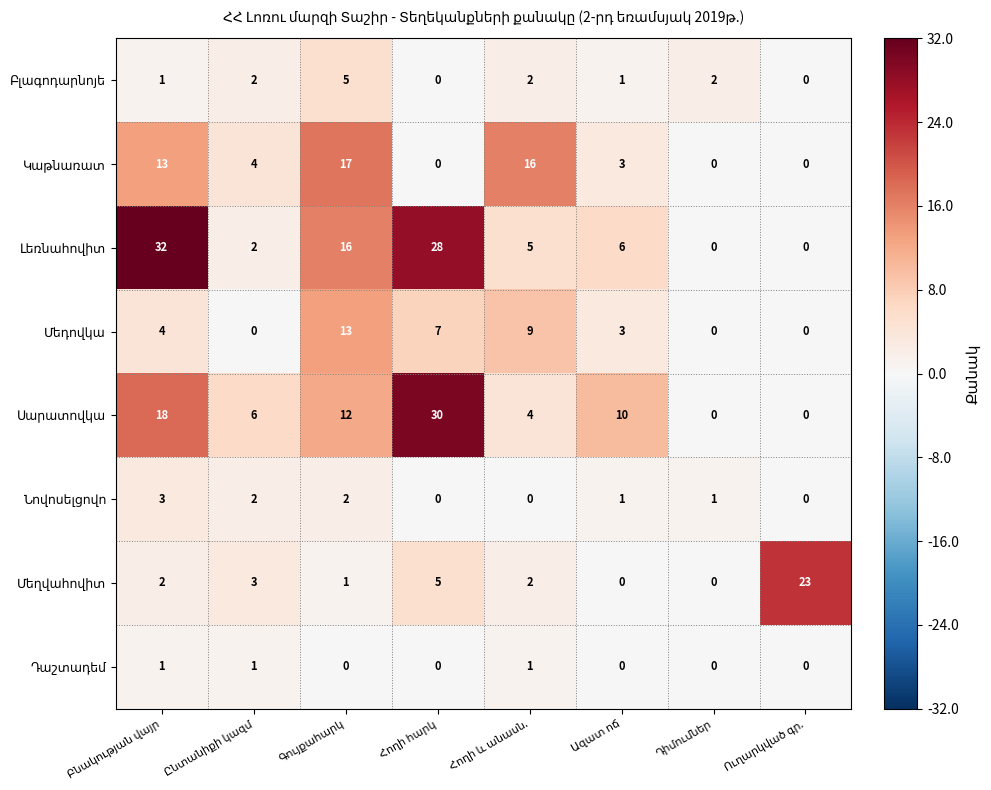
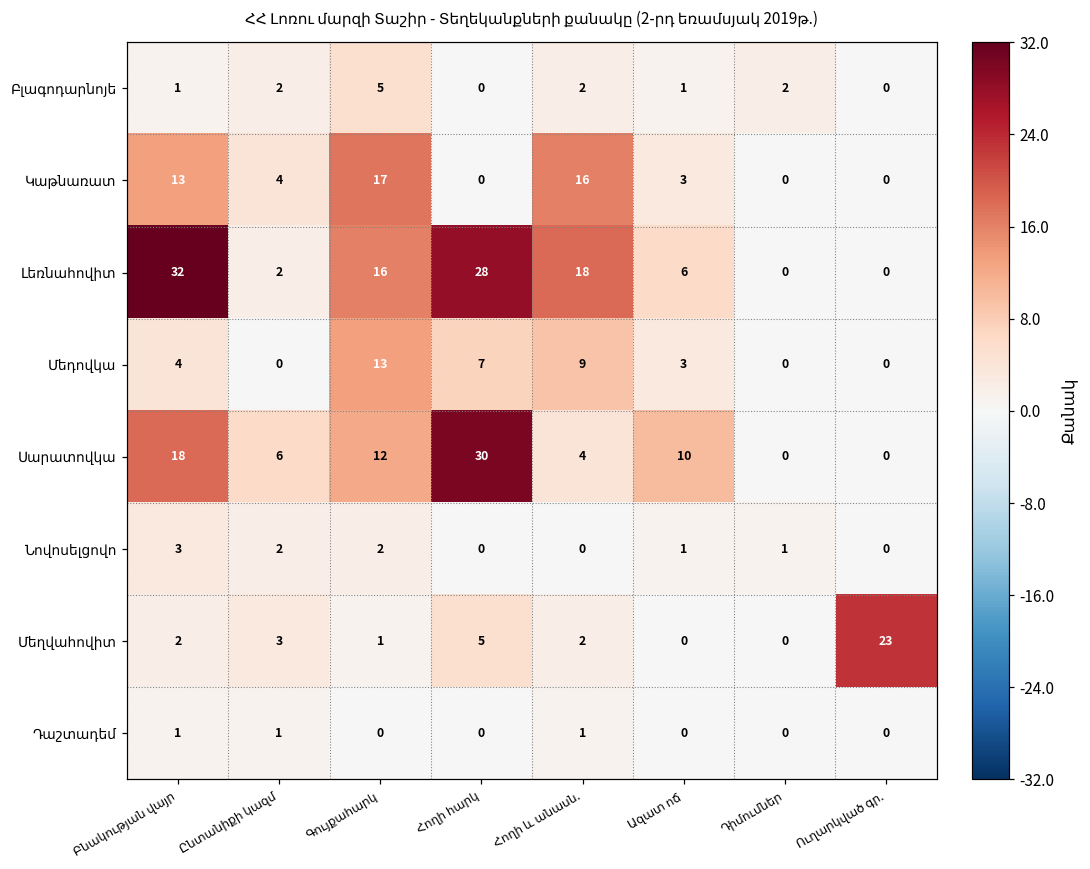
  {
    "Բլագոդարնոյե": {
      "Բնակության վայր": 1,
      "Ընտանիքի կազմ": 2,
      "Գույքահարկ": 5,
      "Հողի հարկ": 0,
      "Հողի և անասն.": 2,
      "Ազատ ոճ": 1,
      "Դիմումներ": 2,
      "Ուղարկված գր.": 0
    },
    "Կաթնառատ": {
      "Բնակության վայր": 13,
      "Ընտանիքի կազմ": 4,
      "Գույքահարկ": 17,
      "Հողի հարկ": 0,
      "Հողի և անասն.": 16,
      "Ազատ ոճ": 3,
      "Դիմումներ": 0,
      "Ուղարկված գր.": 0
    },
    "Լեռնահովիտ": {
      "Բնակության վայր": 32,
      "Ընտանիքի կազմ": 2,
      "Գույքահարկ": 16,
      "Հողի հարկ": 28,
-     "Հողի և անասն.": 5,
+     "Հողի և անասն.": 18,
      "Ազատ ոճ": 6,
      "Դիմումներ": 0,
      "Ուղարկված գր.": 0
    },
    "Մեդովկա": {
      "Բնակության վայր": 4,
      "Ընտանիքի կազմ": 0,
      "Գույքահարկ": 13,
      "Հողի հարկ": 7,
      "Հողի և անասն.": 9,
      "Ազատ ոճ": 3,
      "Դիմումներ": 0,
      "Ուղարկված գր.": 0
    },
    "Սարատովկա": {
      "Բնակության վայր": 18,
      "Ընտանիքի կազմ": 6,
      "Գույքահարկ": 12,
      "Հողի հարկ": 30,
      "Հողի և անասն.": 4,
      "Ազատ ոճ": 10,
      "Դիմումներ": 0,
      "Ուղարկված գր.": 0
    },
    "Նովոսելցովո": {
      "Բնակության վայր": 3,
      "Ընտանիքի կազմ": 2,
      "Գույքահարկ": 2,
      "Հողի հարկ": 0,
      "Հողի և անասն.": 0,
      "Ազատ ոճ": 1,
      "Դիմումներ": 1,
      "Ուղարկված գր.": 0
    },
    "Մեղվահովիտ": {
      "Բնակության վայր": 2,
      "Ընտանիքի կազմ": 3,
      "Գույքահարկ": 1,
      "Հողի հարկ": 5,
      "Հողի և անասն.": 2,
      "Ազատ ոճ": 0,
      "Դիմումներ": 0,
      "Ուղարկված գր.": 23
    },
    "Դաշտադեմ": {
      "Բնակության վայր": 1,
      "Ընտանիքի կազմ": 1,
      "Գույքահարկ": 0,
      "Հողի հարկ": 0,
      "Հողի և անասն.": 1,
      "Ազատ ոճ": 0,
      "Դիմումներ": 0,
      "Ուղարկված գր.": 0
    }
  }
